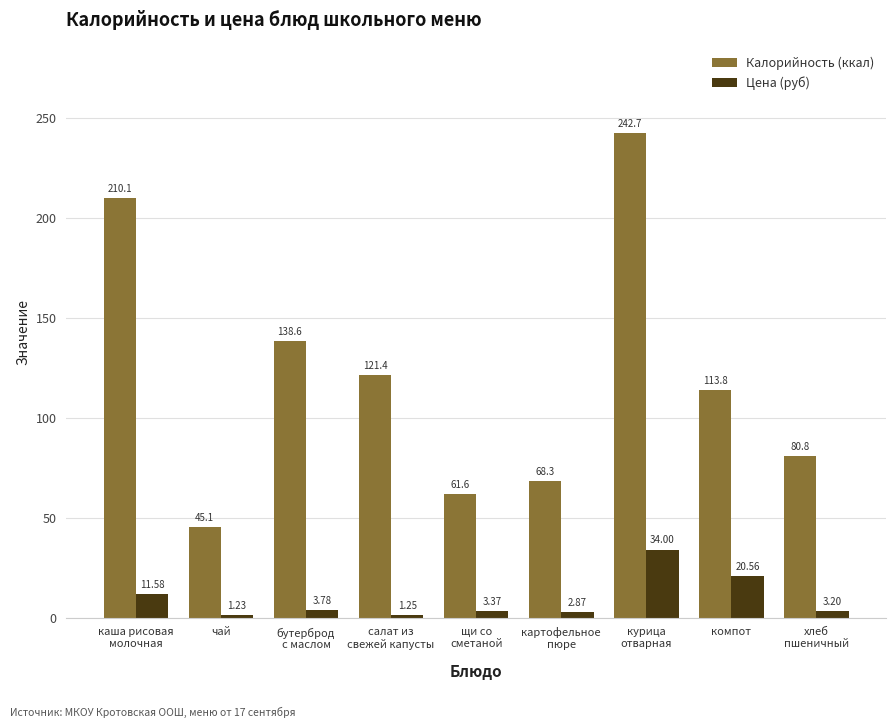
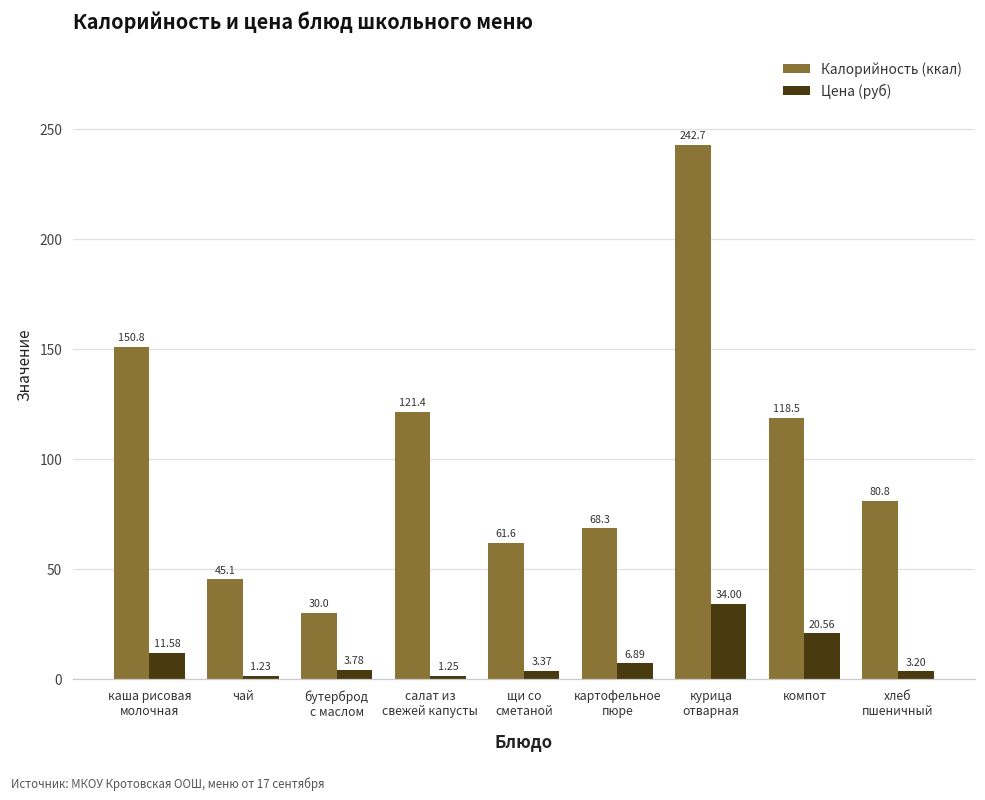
  {
    "Калорийность (ккал)": {
-     "каша рисовая молочная": 210.1,
+     "каша рисовая молочная": 150.8,
      "чай": 45.1,
-     "бутерброд с маслом": 138.6,
+     "бутерброд с маслом": 30.0,
      "салат из свежей капусты": 121.4,
      "щи со сметаной": 61.6,
      "картофельное пюре": 68.3,
      "курица отварная": 242.7,
-     "компот": 113.8,
+     "компот": 118.5,
      "хлеб пшеничный": 80.8
    },
    "Цена (руб)": {
      "каша рисовая молочная": 11.58,
      "чай": 1.23,
      "бутерброд с маслом": 3.78,
      "салат из свежей капусты": 1.25,
      "щи со сметаной": 3.37,
-     "картофельное пюре": 2.87,
+     "картофельное пюре": 6.89,
      "курица отварная": 34.00,
      "компот": 20.56,
      "хлеб пшеничный": 3.20
    }
  }
